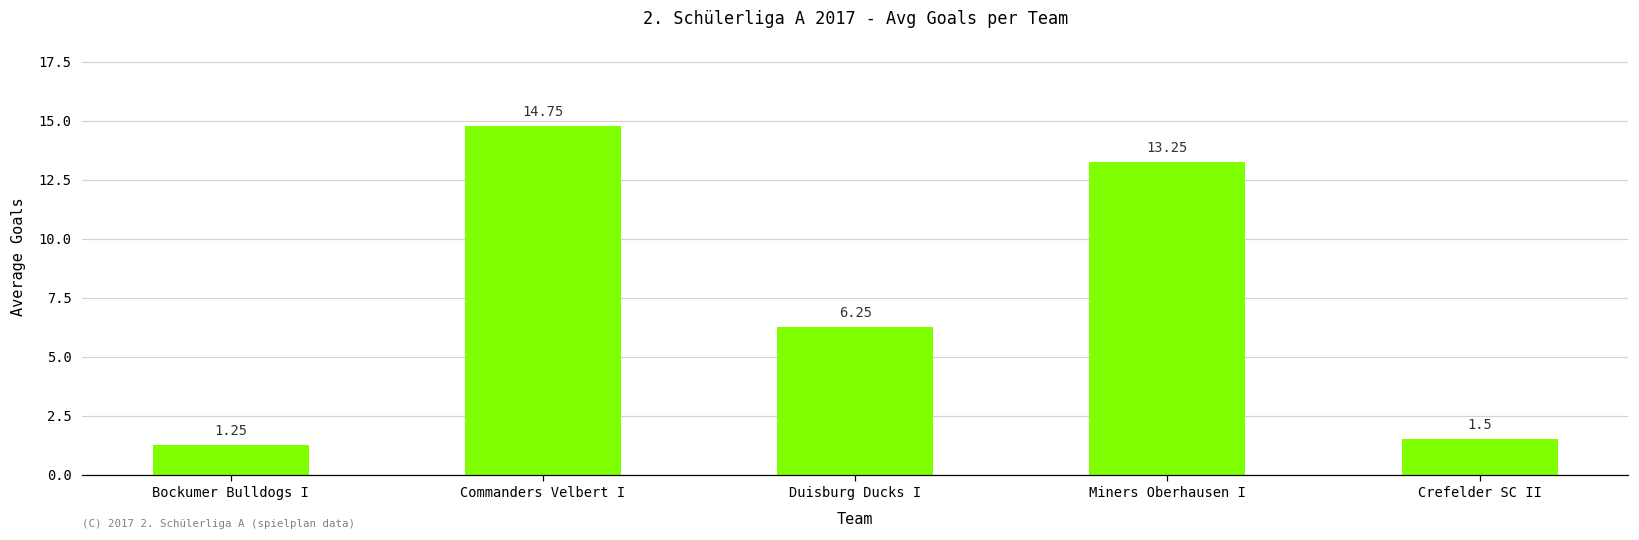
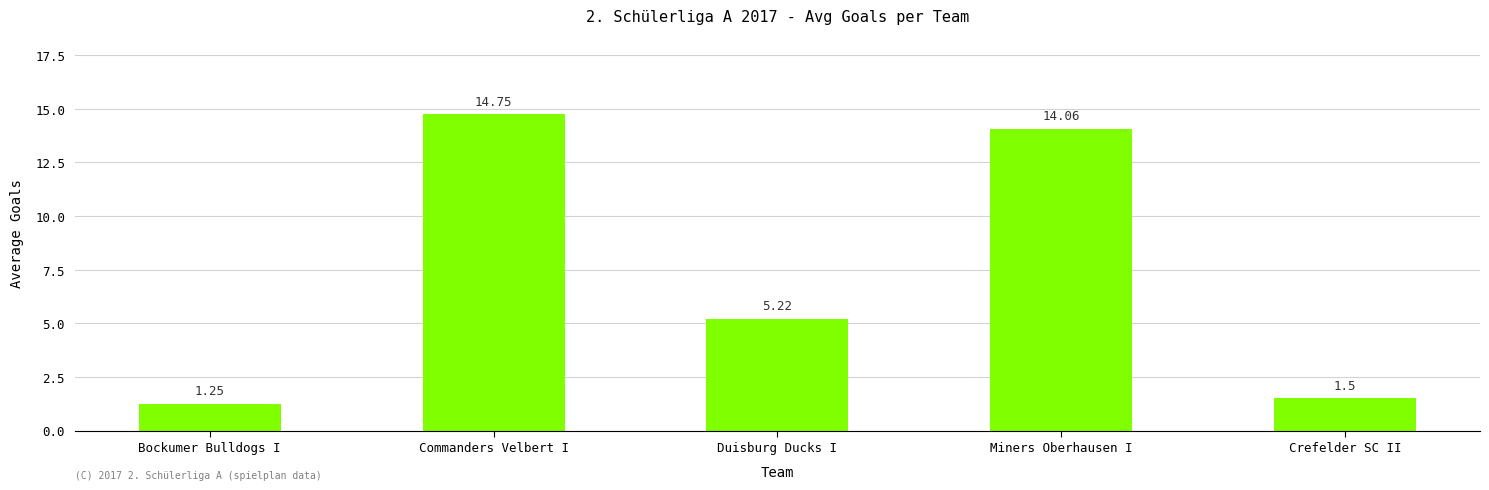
  {
    "Bockumer Bulldogs I": 1.25,
    "Commanders Velbert I": 14.75,
-   "Duisburg Ducks I": 6.25,
-   "Miners Oberhausen I": 13.25,
+   "Duisburg Ducks I": 5.22,
+   "Miners Oberhausen I": 14.06,
    "Crefelder SC II": 1.5
  }
